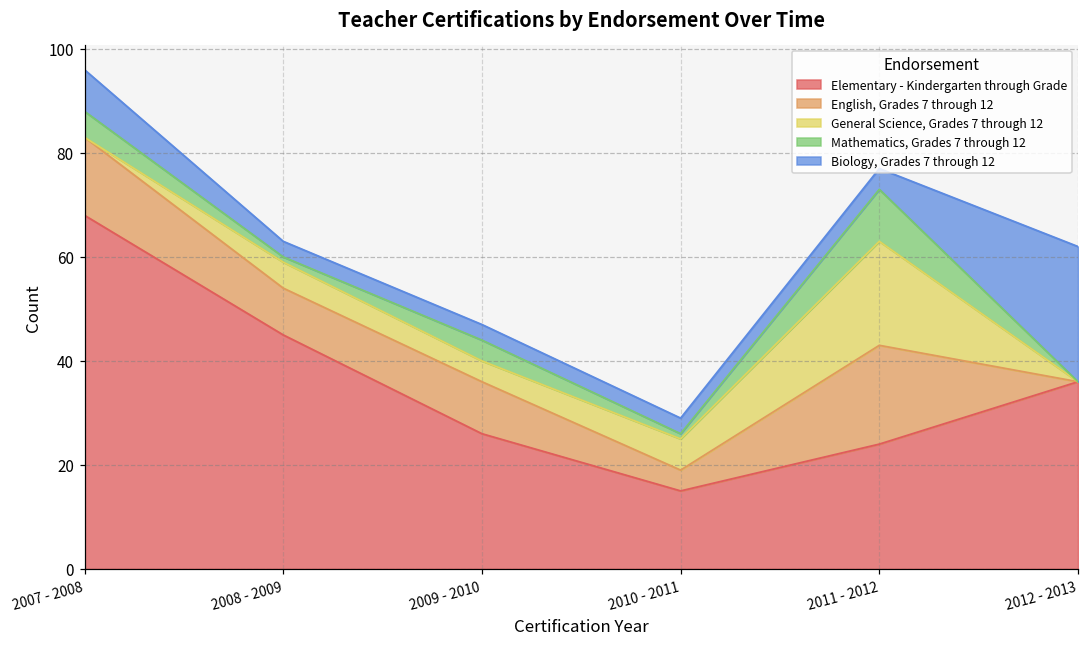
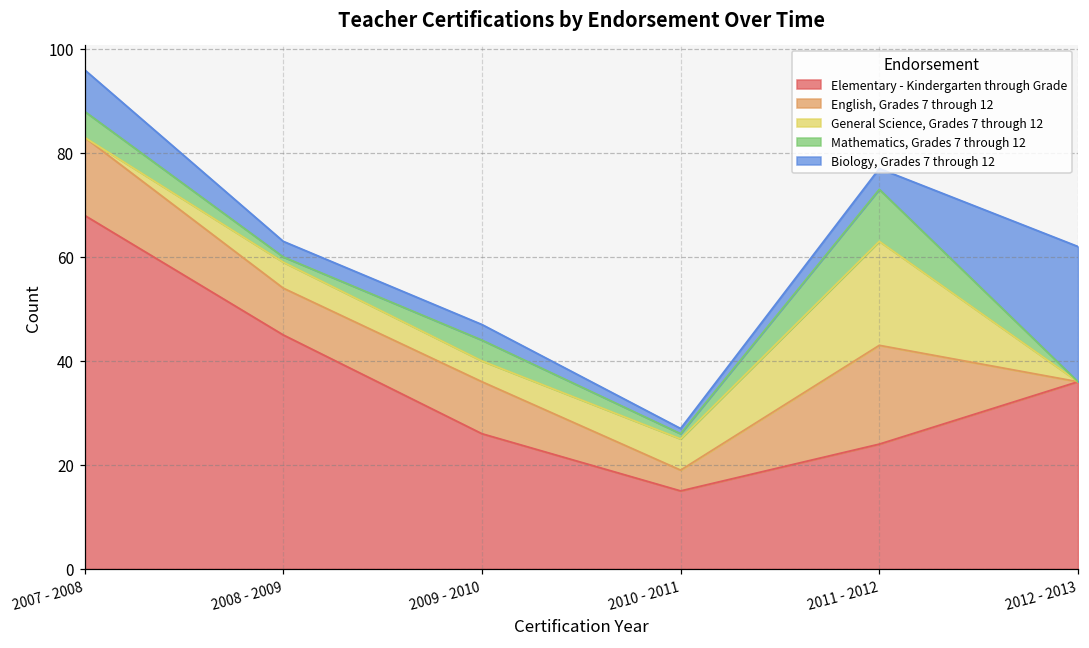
  {
    "Elementary - Kindergarten through Grade": {
      "2007 - 2008": 68,
      "2008 - 2009": 45,
      "2009 - 2010": 26,
      "2010 - 2011": 15,
      "2011 - 2012": 24
    },
    "Mathematics, Grades 7 through 12": {
      "2007 - 2008": 5,
      "2008 - 2009": 1,
      "2009 - 2010": 4,
      "2010 - 2011": 1,
      "2011 - 2012": 10
    },
    "Biology, Grades 7 through 12": {
      "2007 - 2008": 8,
      "2008 - 2009": 3,
      "2009 - 2010": 3,
-     "2010 - 2011": 3,
+     "2010 - 2011": 1,
      "2011 - 2012": 4,
      "2012 - 2013": 26
    }
  }
